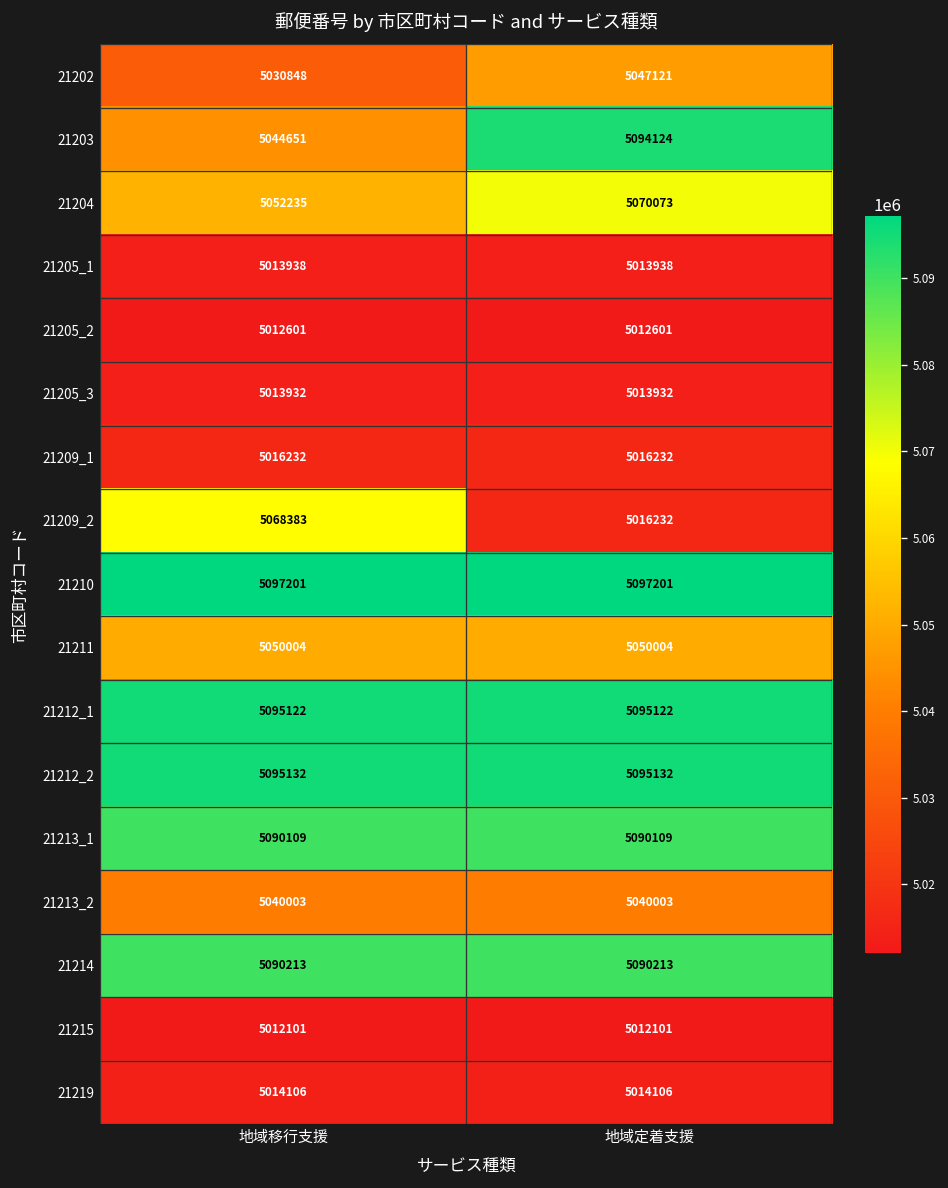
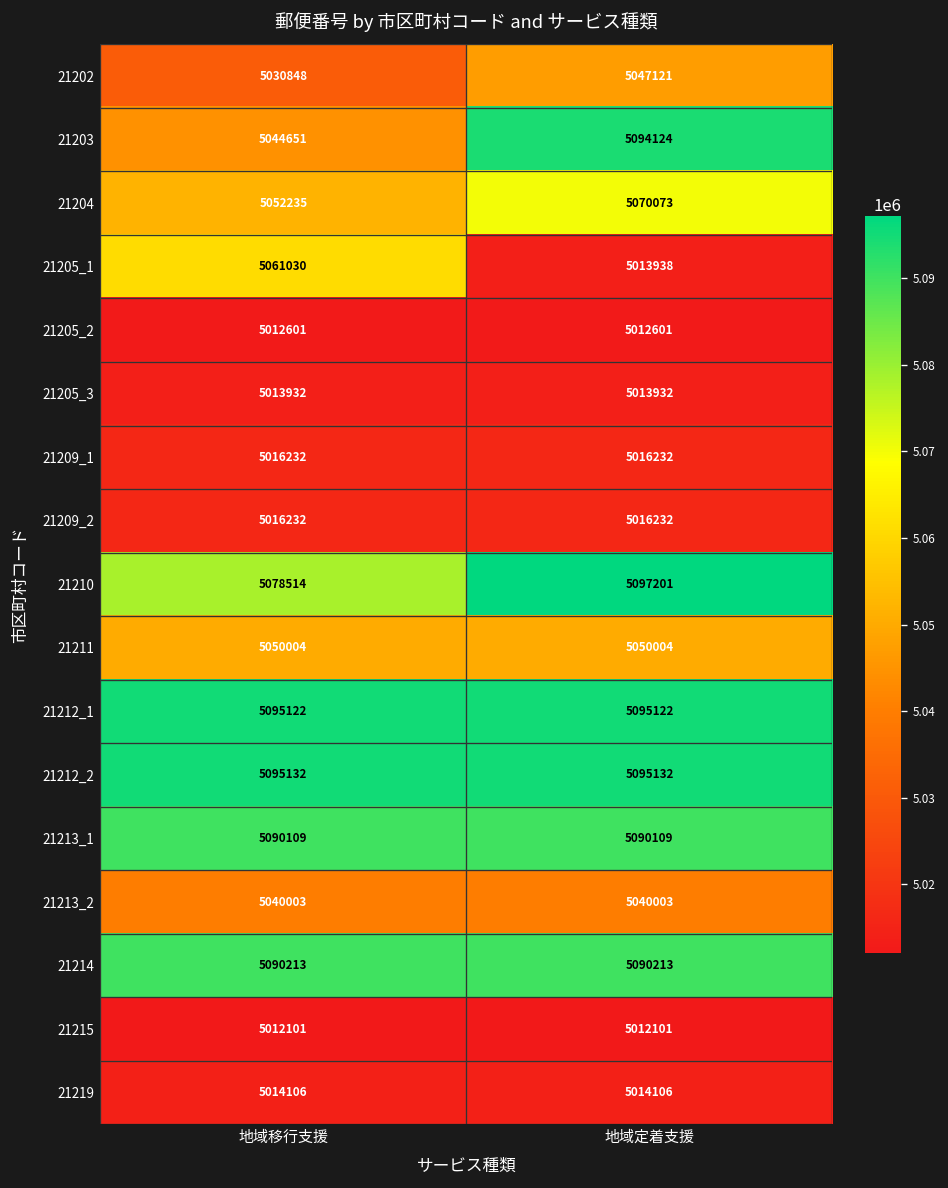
  {
    "21202": {
      "地域移行支援": 5030848,
      "地域定着支援": 5047121
    },
    "21203": {
      "地域移行支援": 5044651,
      "地域定着支援": 5094124
    },
    "21204": {
      "地域移行支援": 5052235,
      "地域定着支援": 5070073
    },
    "21205_1": {
-     "地域移行支援": 5013938,
+     "地域移行支援": 5061030,
      "地域定着支援": 5013938
    },
    "21205_2": {
      "地域移行支援": 5012601,
      "地域定着支援": 5012601
    },
    "21205_3": {
      "地域移行支援": 5013932,
      "地域定着支援": 5013932
    },
    "21209_1": {
      "地域移行支援": 5016232,
      "地域定着支援": 5016232
    },
    "21209_2": {
-     "地域移行支援": 5068383,
+     "地域移行支援": 5016232,
      "地域定着支援": 5016232
    },
    "21210": {
-     "地域移行支援": 5097201,
+     "地域移行支援": 5078514,
      "地域定着支援": 5097201
    },
    "21211": {
      "地域移行支援": 5050004,
      "地域定着支援": 5050004
    },
    "21212_1": {
      "地域移行支援": 5095122,
      "地域定着支援": 5095122
    },
    "21212_2": {
      "地域移行支援": 5095132,
      "地域定着支援": 5095132
    },
    "21213_1": {
      "地域移行支援": 5090109,
      "地域定着支援": 5090109
    },
    "21213_2": {
      "地域移行支援": 5040003,
      "地域定着支援": 5040003
    },
    "21214": {
      "地域移行支援": 5090213,
      "地域定着支援": 5090213
    },
    "21215": {
      "地域移行支援": 5012101,
      "地域定着支援": 5012101
    },
    "21219": {
      "地域移行支援": 5014106,
      "地域定着支援": 5014106
    }
  }
